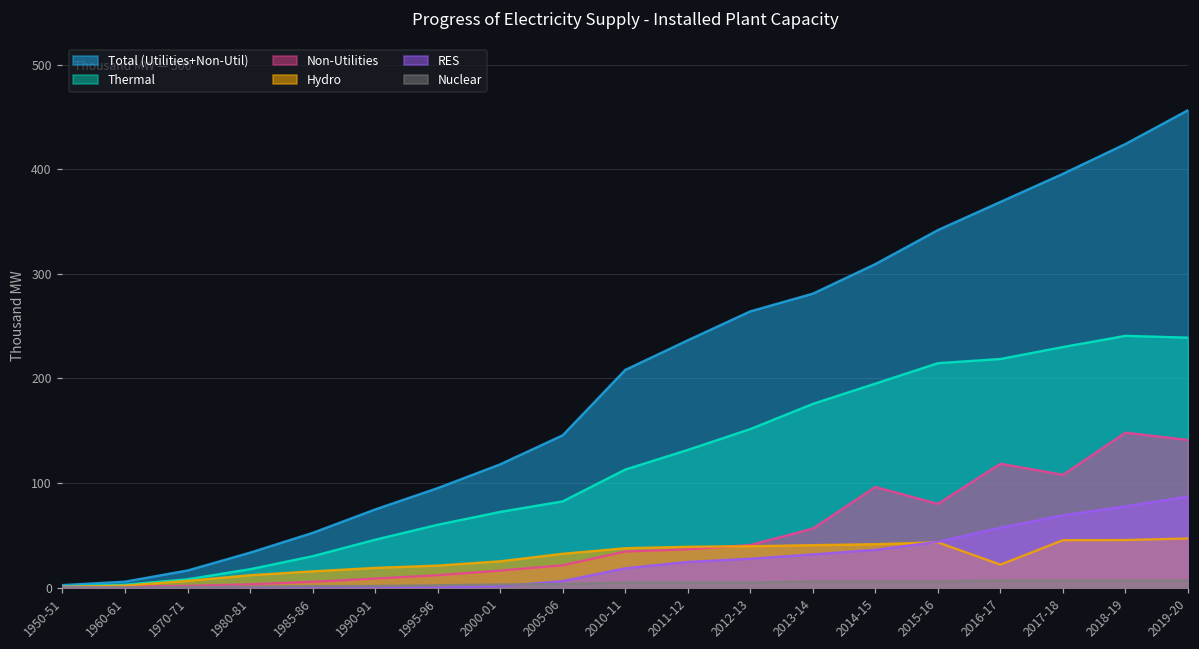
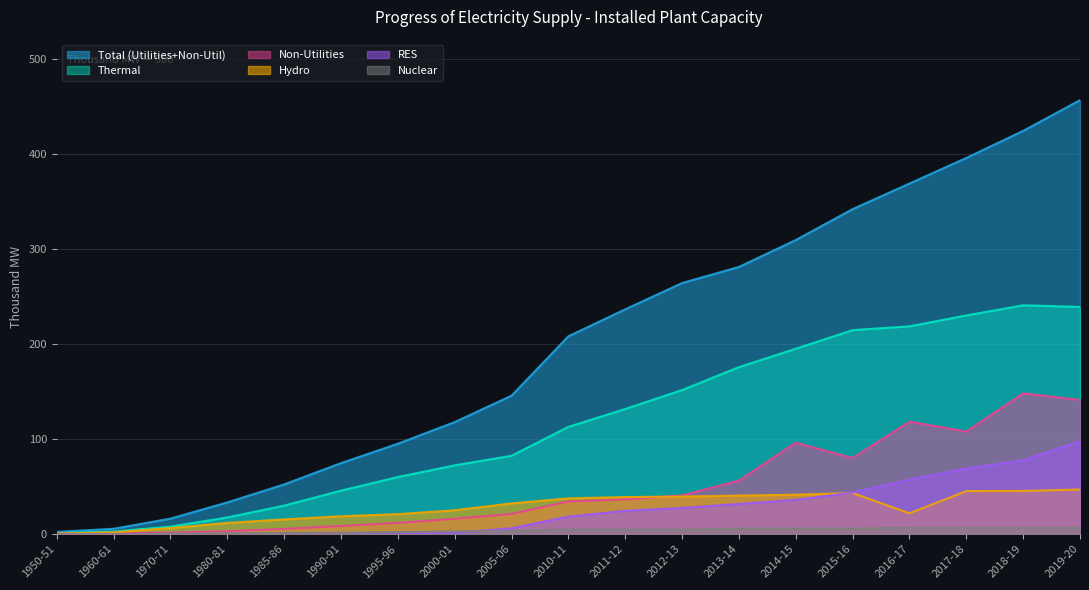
  {
    "Non-Utilities": {
      "1985-86": 10,
      "1990-91": 10,
      "1995-96": 10,
      "2000-01": 20,
      "2005-06": 20,
      "2010-11": 30,
      "2013-14": 60,
      "2014-15": 100,
      "2015-16": 80,
      "2016-17": 120,
      "2017-18": 110,
      "2018-19": 150,
      "2019-20": 140
    },
    "Hydro": {
      "1980-81": 10,
      "1985-86": 20,
      "1990-91": 20,
      "1995-96": 20,
      "2000-01": 30,
      "2005-06": 30,
      "2010-11": 40,
      "2013-14": 40,
      "2014-15": 40,
      "2016-17": 20,
      "2017-18": 50,
      "2018-19": 50,
      "2019-20": 50
    },
    "RES": {
      "2005-06": 10,
      "2010-11": 20,
      "2011-12": 20,
      "2012-13": 30,
      "2013-14": 30,
      "2014-15": 40,
      "2016-17": 60,
      "2017-18": 70,
      "2018-19": 80,
-     "2019-20": 90
+     "2019-20": 100
    },
    "Nuclear": {
      "2005-06": 0,
      "2010-11": 0,
      "2011-12": 0,
      "2012-13": 0,
      "2013-14": 10,
      "2014-15": 10,
      "2015-16": 10,
      "2016-17": 10,
      "2017-18": 10,
      "2018-19": 10,
      "2019-20": 10
    }
  }
